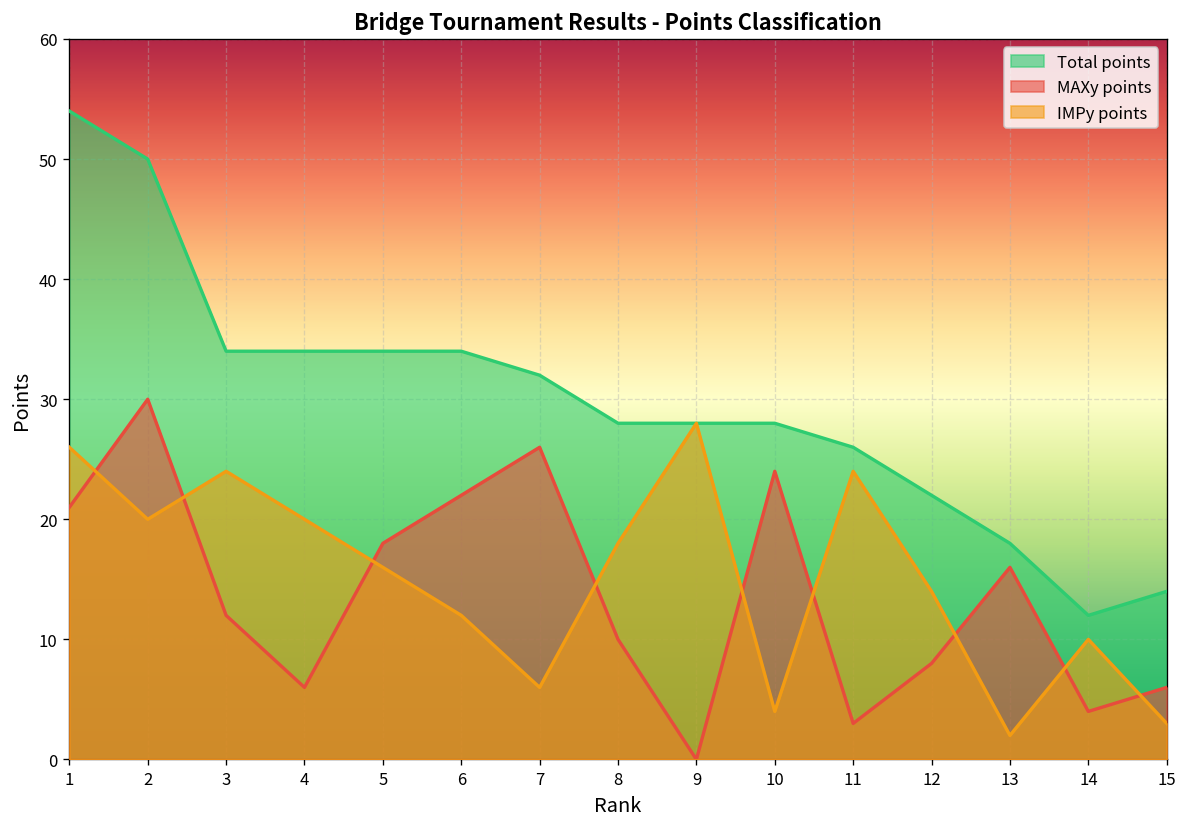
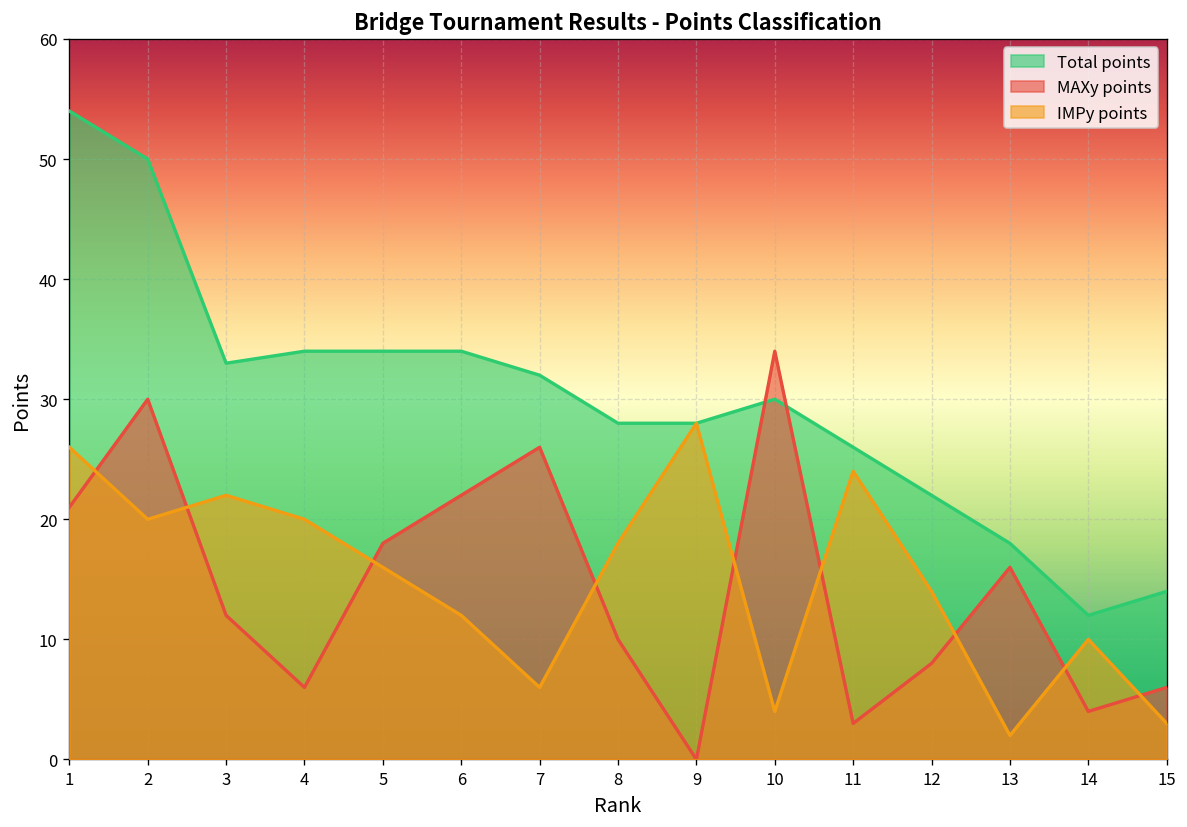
  {
    "Total points": {
      "1": 54,
      "2": 50,
-     "3": 34,
+     "3": 33,
      "4": 34,
      "5": 34,
      "6": 34,
      "7": 32,
      "8": 28,
-     "10": 28,
+     "10": 30,
      "11": 26,
      "12": 22,
      "13": 18,
      "14": 12,
      "15": 14
    },
    "MAXy points": {
      "1": 21,
      "2": 30,
      "3": 12,
      "4": 6,
      "5": 18,
      "6": 22,
      "7": 26,
      "8": 10,
      "9": 0,
-     "10": 24,
+     "10": 34,
      "11": 3,
      "12": 8,
      "13": 16,
      "14": 4,
      "15": 6
    },
    "IMPy points": {
      "1": 26,
      "2": 20,
-     "3": 24,
+     "3": 22,
      "4": 20,
      "5": 16,
      "6": 12,
      "7": 6,
      "8": 18,
      "10": 4,
      "11": 24,
      "12": 14,
      "13": 2,
      "14": 10,
      "15": 3
    }
  }
